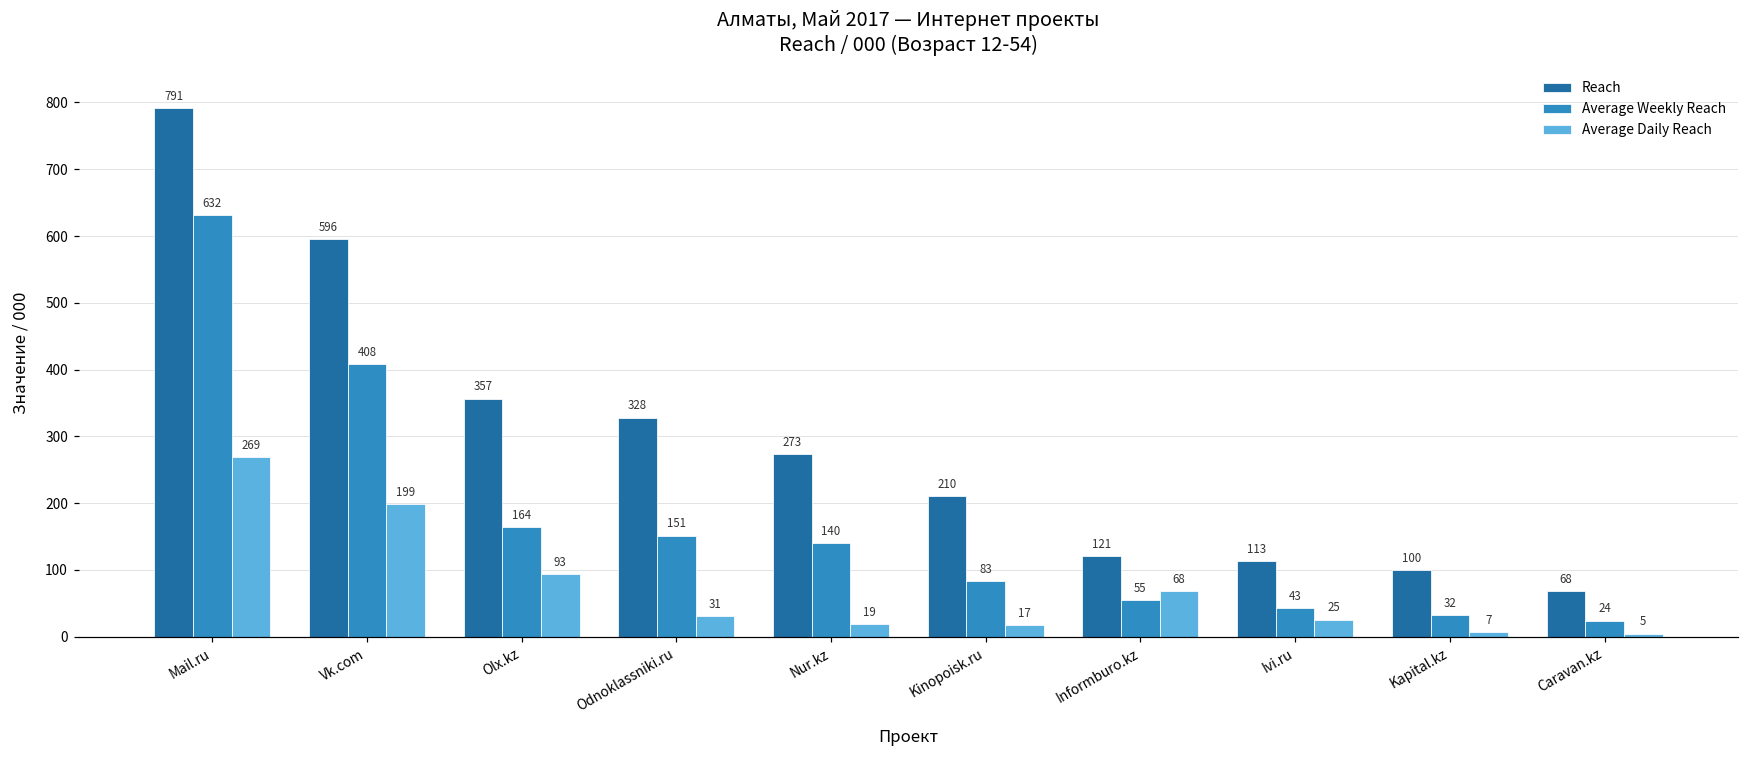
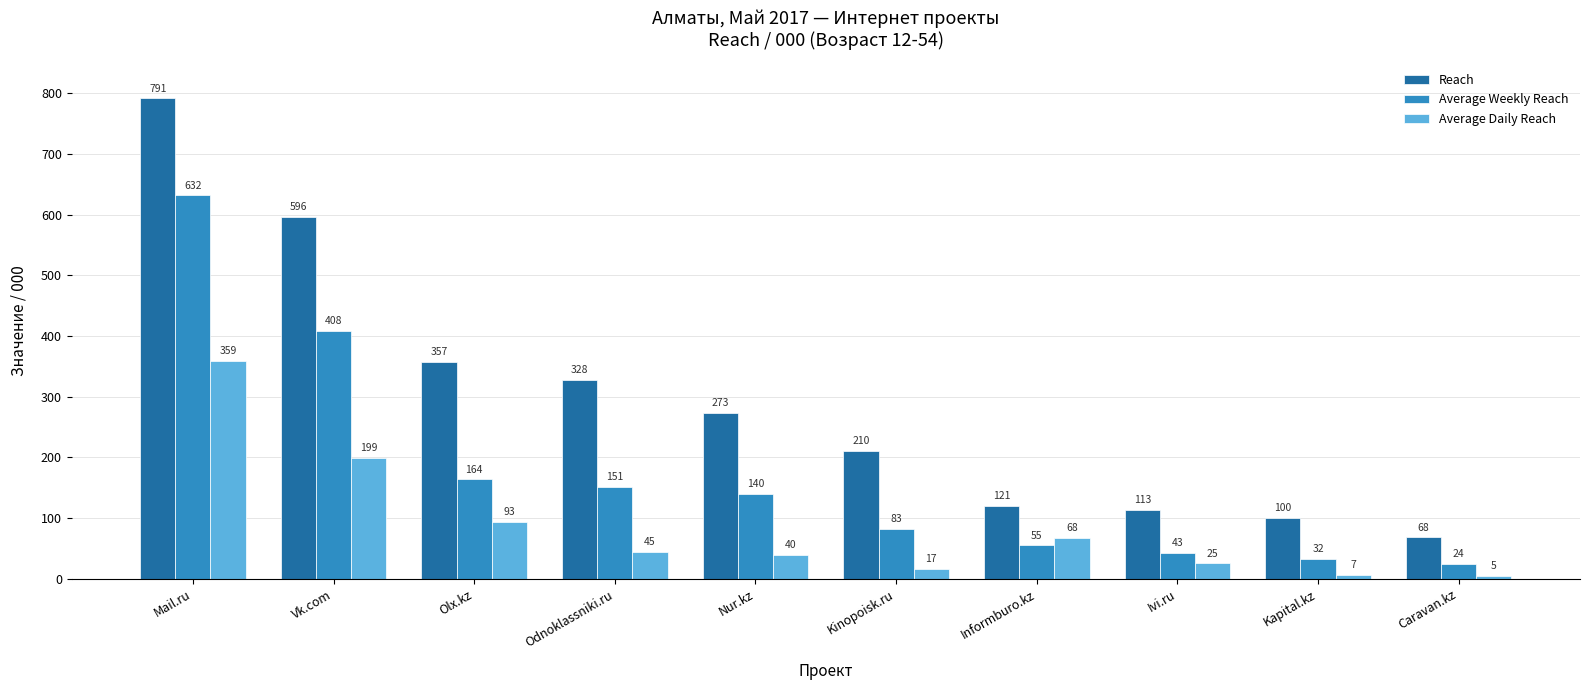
  {
    "Average Daily Reach": {
-     "Mail.ru": 269,
+     "Mail.ru": 359,
      "Vk.com": 199,
      "Olx.kz": 93,
-     "Odnoklassniki.ru": 31,
-     "Nur.kz": 19,
+     "Odnoklassniki.ru": 45,
+     "Nur.kz": 40,
      "Kinopoisk.ru": 17,
      "Informburo.kz": 68,
      "Ivi.ru": 25,
      "Kapital.kz": 7,
      "Caravan.kz": 5
    }
  }
